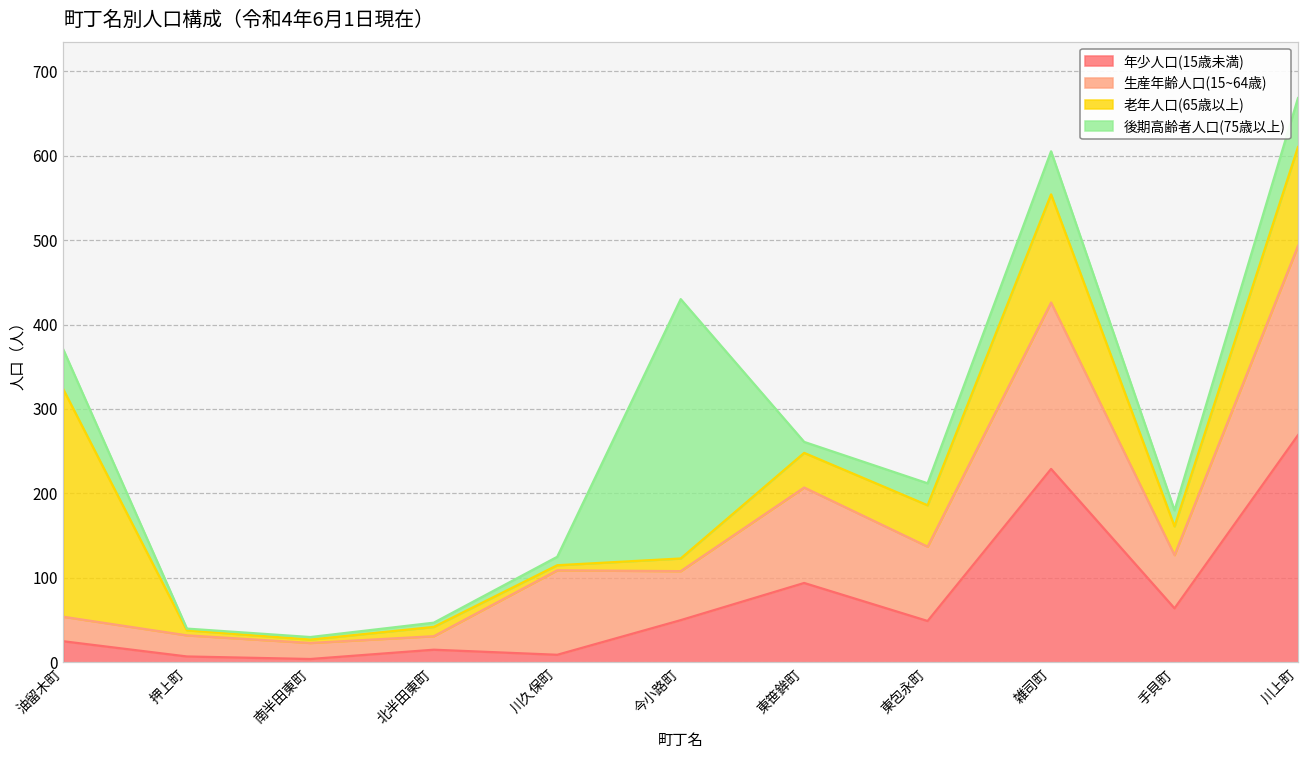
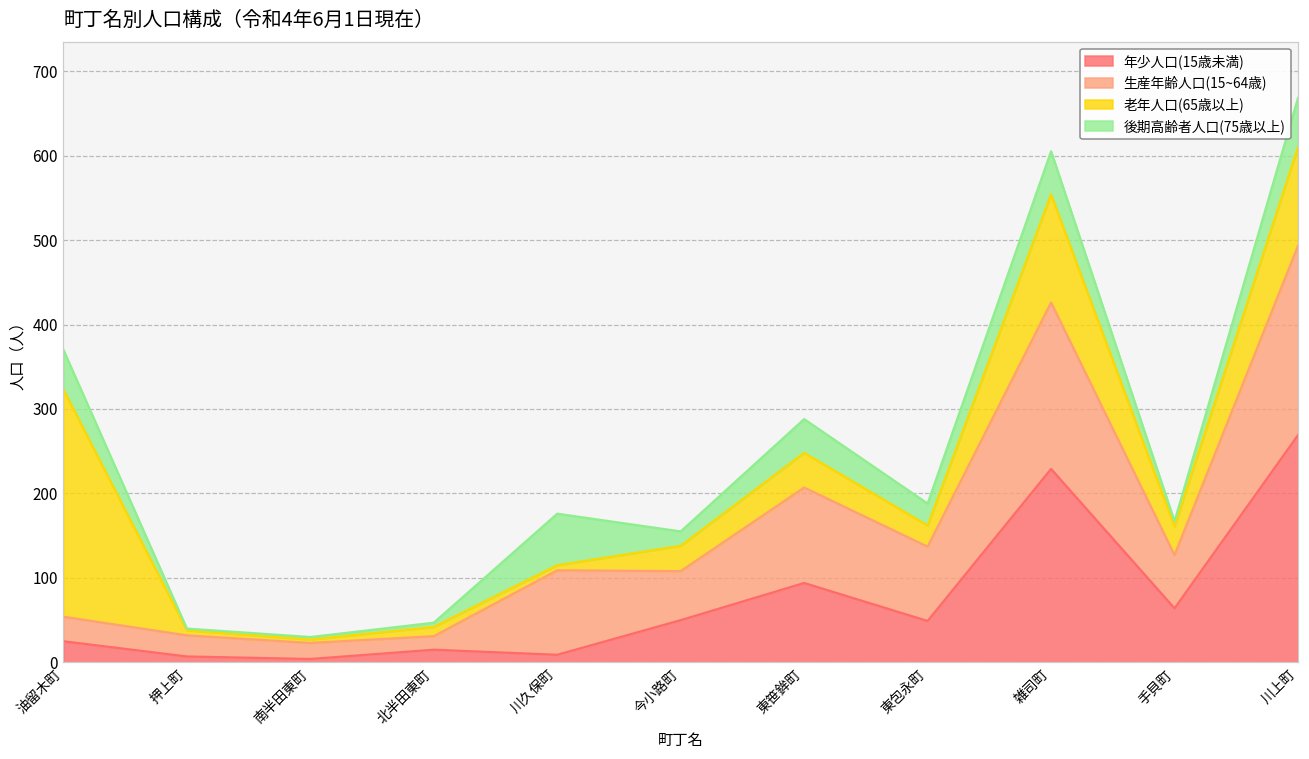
  {
    "老年人口(65歳以上)": {
      "油留木町": 270,
      "北半田東町": 10,
      "川久保町": 10,
-     "今小路町": 20,
+     "今小路町": 30,
      "東笹鉾町": 40,
-     "東包永町": 50,
+     "東包永町": 30,
      "雑司町": 130,
      "手貝町": 30,
      "川上町": 120
    },
    "後期高齢者人口(75歳以上)": {
      "油留木町": 50,
      "北半田東町": 10,
-     "川久保町": 10,
-     "今小路町": 310,
-     "東笹鉾町": 10,
+     "川久保町": 60,
+     "今小路町": 20,
+     "東笹鉾町": 40,
      "東包永町": 30,
      "雑司町": 50,
-     "手貝町": 20,
+     "手貝町": 10,
      "川上町": 60
    }
  }
